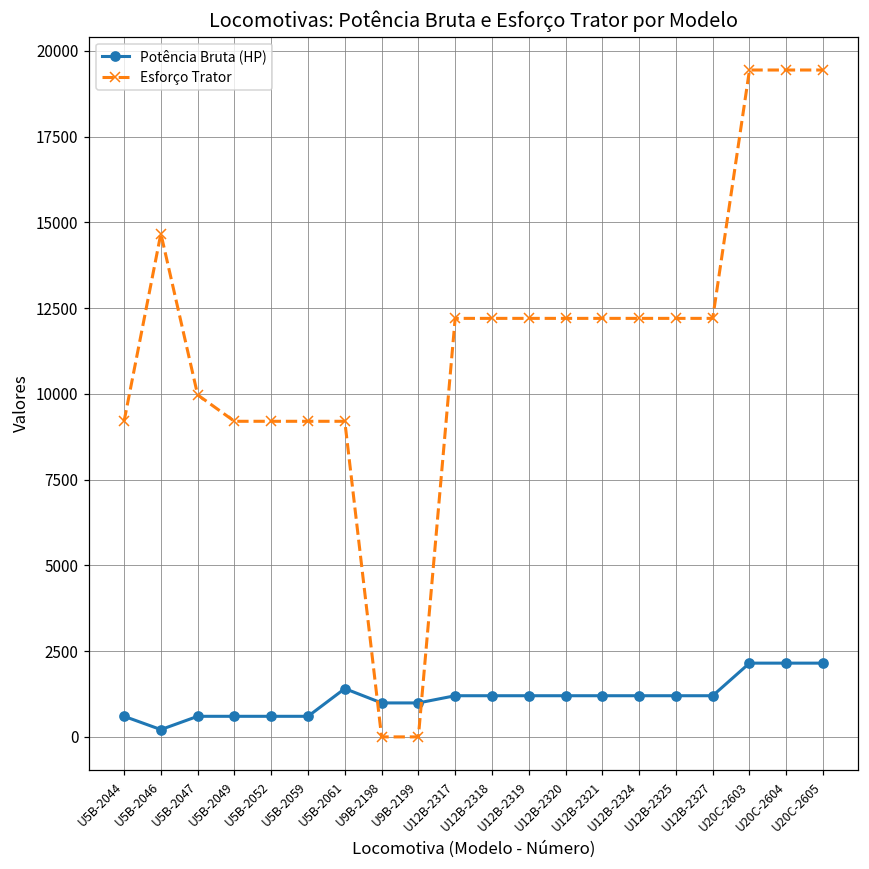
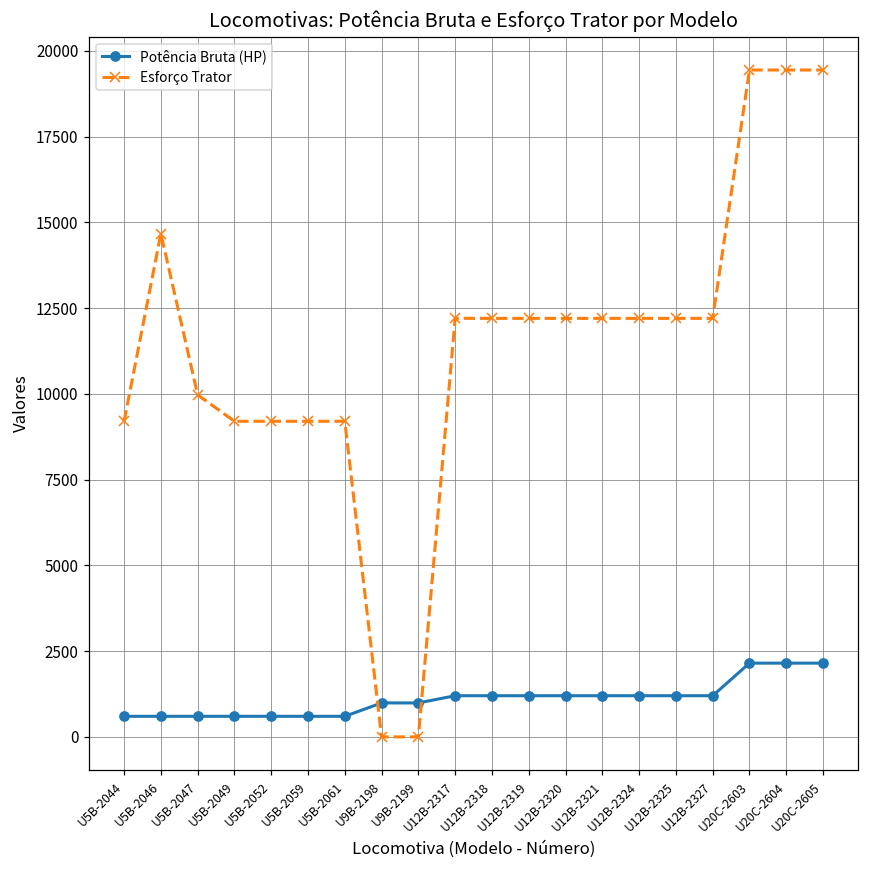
  {
    "Potência Bruta (HP)": {
      "U5B-2044": 600,
-     "U5B-2046": 200,
+     "U5B-2046": 600,
      "U5B-2047": 600,
      "U5B-2049": 600,
      "U5B-2052": 600,
      "U5B-2059": 600,
-     "U5B-2061": 1400,
+     "U5B-2061": 600,
      "U9B-2198": 1000,
      "U9B-2199": 1000,
      "U12B-2317": 1200,
      "U12B-2318": 1200,
      "U12B-2319": 1200,
      "U12B-2320": 1200,
      "U12B-2321": 1200,
      "U12B-2324": 1200,
      "U12B-2325": 1200,
      "U12B-2327": 1200,
      "U20C-2603": 2200,
      "U20C-2604": 2200,
      "U20C-2605": 2200
    },
    "Esforço Trator": {
      "U5B-2044": 9200,
      "U5B-2046": 14700,
      "U5B-2047": 10000,
      "U5B-2049": 9200,
      "U5B-2052": 9200,
      "U5B-2059": 9200,
      "U5B-2061": 9200,
      "U9B-2198": 0,
      "U9B-2199": 0,
      "U12B-2317": 12200,
      "U12B-2318": 12200,
      "U12B-2319": 12200,
      "U12B-2320": 12200,
      "U12B-2321": 12200,
      "U12B-2324": 12200,
      "U12B-2325": 12200,
      "U12B-2327": 12200,
      "U20C-2603": 19400,
      "U20C-2604": 19400,
      "U20C-2605": 19400
    }
  }
